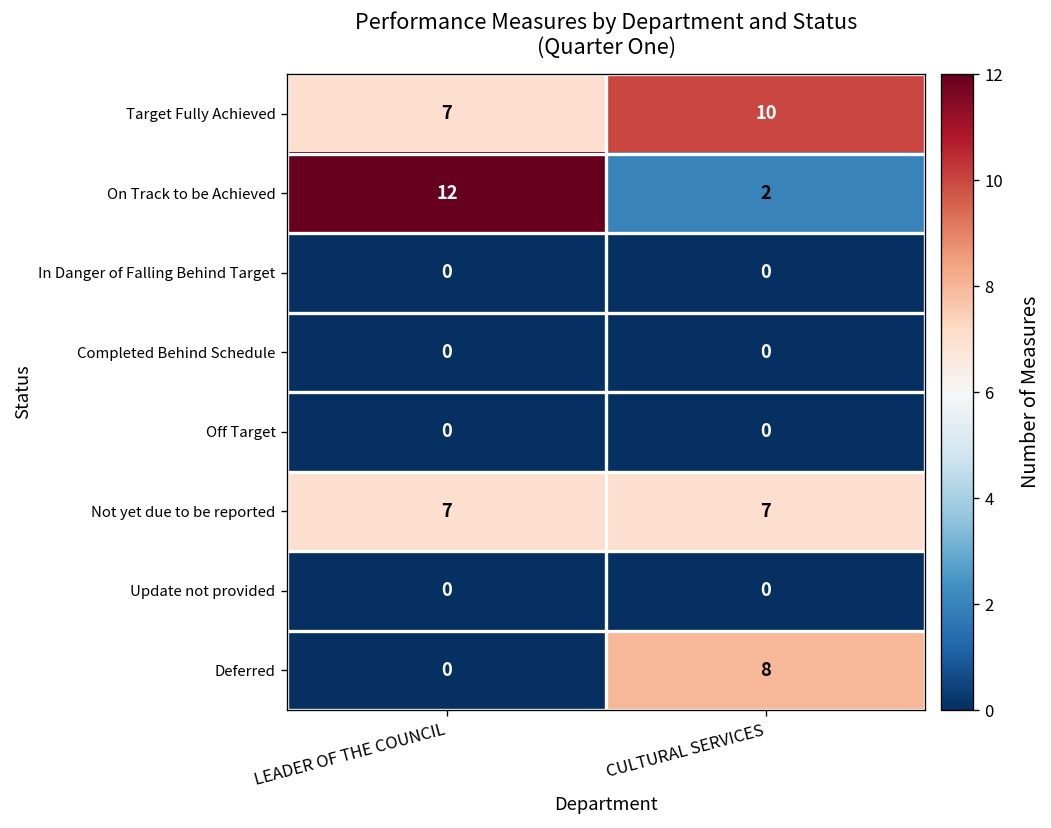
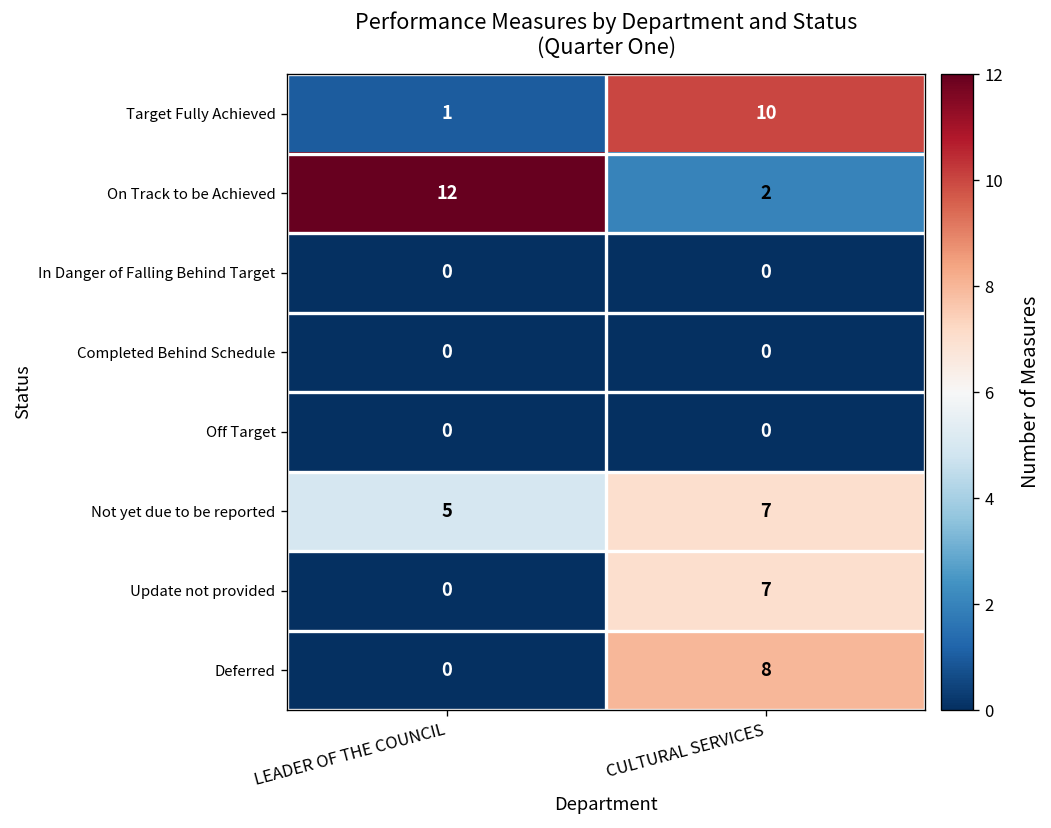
  {
    "Target Fully Achieved": {
-     "LEADER OF THE COUNCIL": 7,
+     "LEADER OF THE COUNCIL": 1,
      "CULTURAL SERVICES": 10
    },
    "On Track to be Achieved": {
      "LEADER OF THE COUNCIL": 12,
      "CULTURAL SERVICES": 2
    },
    "In Danger of Falling Behind Target": {
      "LEADER OF THE COUNCIL": 0,
      "CULTURAL SERVICES": 0
    },
    "Completed Behind Schedule": {
      "LEADER OF THE COUNCIL": 0,
      "CULTURAL SERVICES": 0
    },
    "Off Target": {
      "LEADER OF THE COUNCIL": 0,
      "CULTURAL SERVICES": 0
    },
    "Not yet due to be reported": {
-     "LEADER OF THE COUNCIL": 7,
+     "LEADER OF THE COUNCIL": 5,
      "CULTURAL SERVICES": 7
    },
    "Update not provided": {
      "LEADER OF THE COUNCIL": 0,
-     "CULTURAL SERVICES": 0
+     "CULTURAL SERVICES": 7
    },
    "Deferred": {
      "LEADER OF THE COUNCIL": 0,
      "CULTURAL SERVICES": 8
    }
  }
